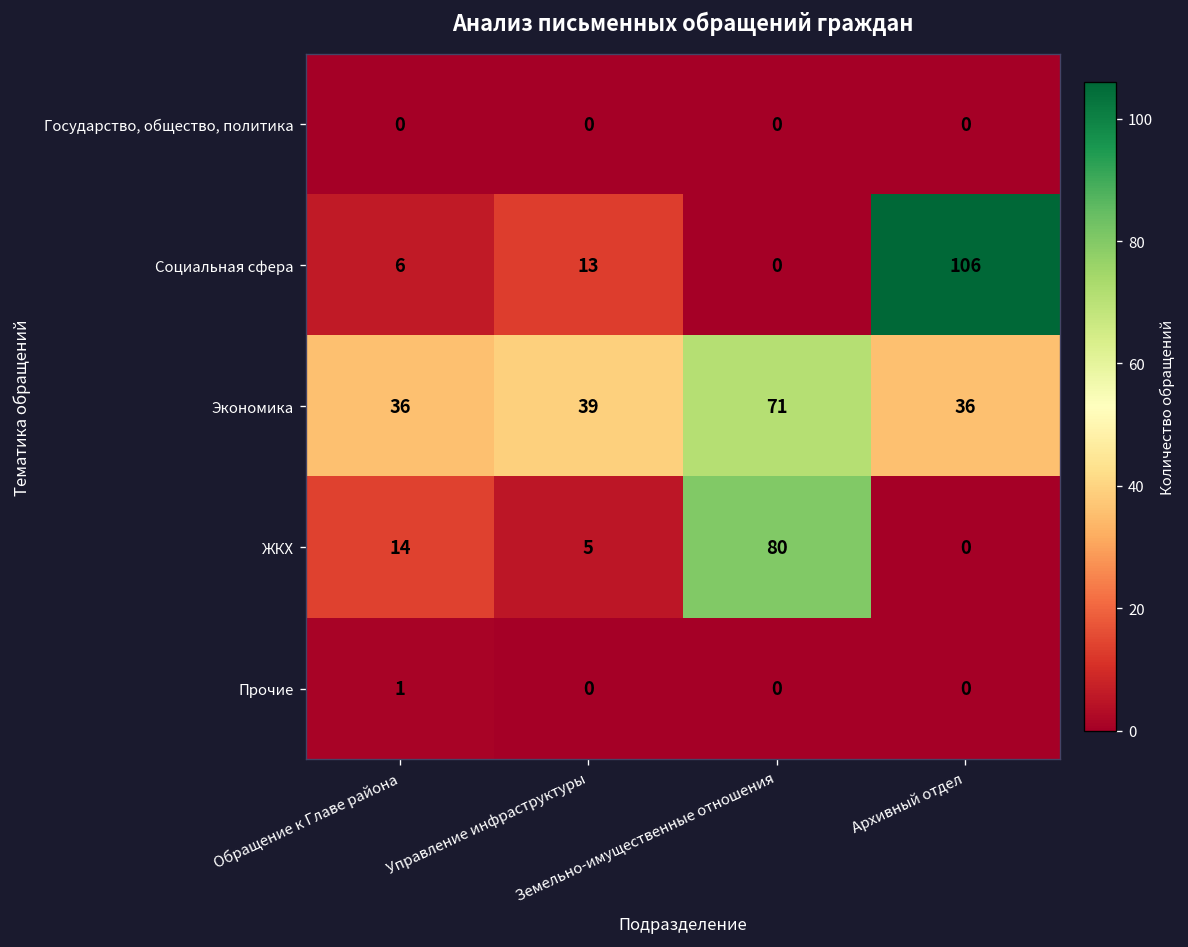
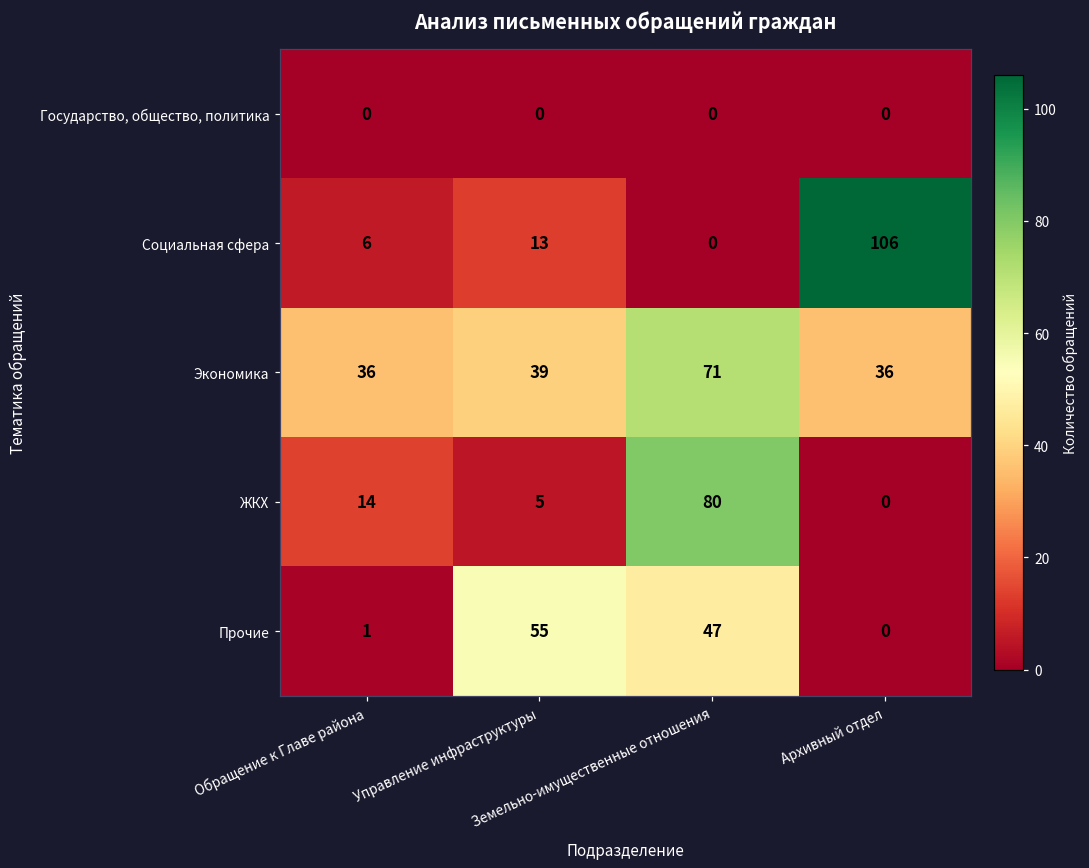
  {
    "Государство, общество, политика": {
      "Обращение к Главе района": 0,
      "Управление инфраструктуры": 0,
      "Земельно-имущественные отношения": 0,
      "Архивный отдел": 0
    },
    "Социальная сфера": {
      "Обращение к Главе района": 6,
      "Управление инфраструктуры": 13,
      "Земельно-имущественные отношения": 0,
      "Архивный отдел": 106
    },
    "Экономика": {
      "Обращение к Главе района": 36,
      "Управление инфраструктуры": 39,
      "Земельно-имущественные отношения": 71,
      "Архивный отдел": 36
    },
    "ЖКХ": {
      "Обращение к Главе района": 14,
      "Управление инфраструктуры": 5,
      "Земельно-имущественные отношения": 80,
      "Архивный отдел": 0
    },
    "Прочие": {
      "Обращение к Главе района": 1,
-     "Управление инфраструктуры": 0,
-     "Земельно-имущественные отношения": 0,
+     "Управление инфраструктуры": 55,
+     "Земельно-имущественные отношения": 47,
      "Архивный отдел": 0
    }
  }
